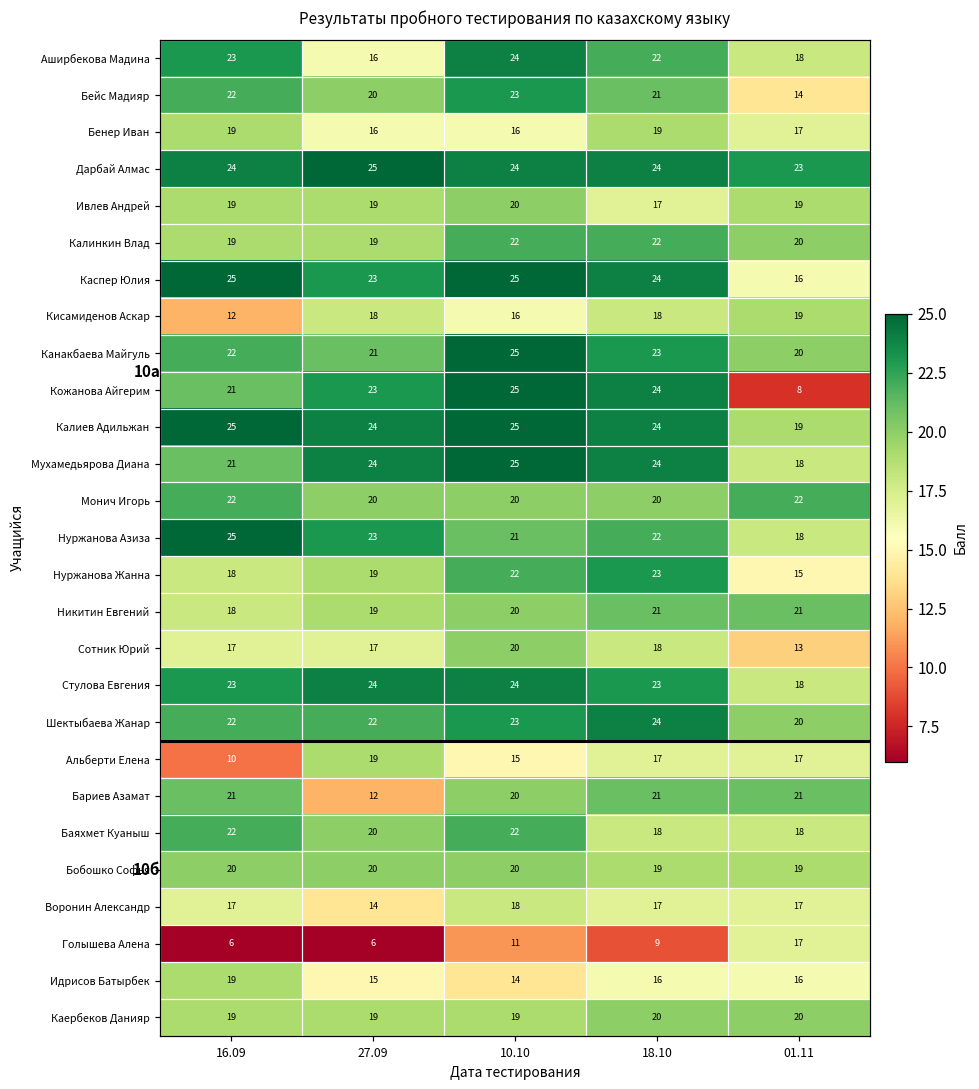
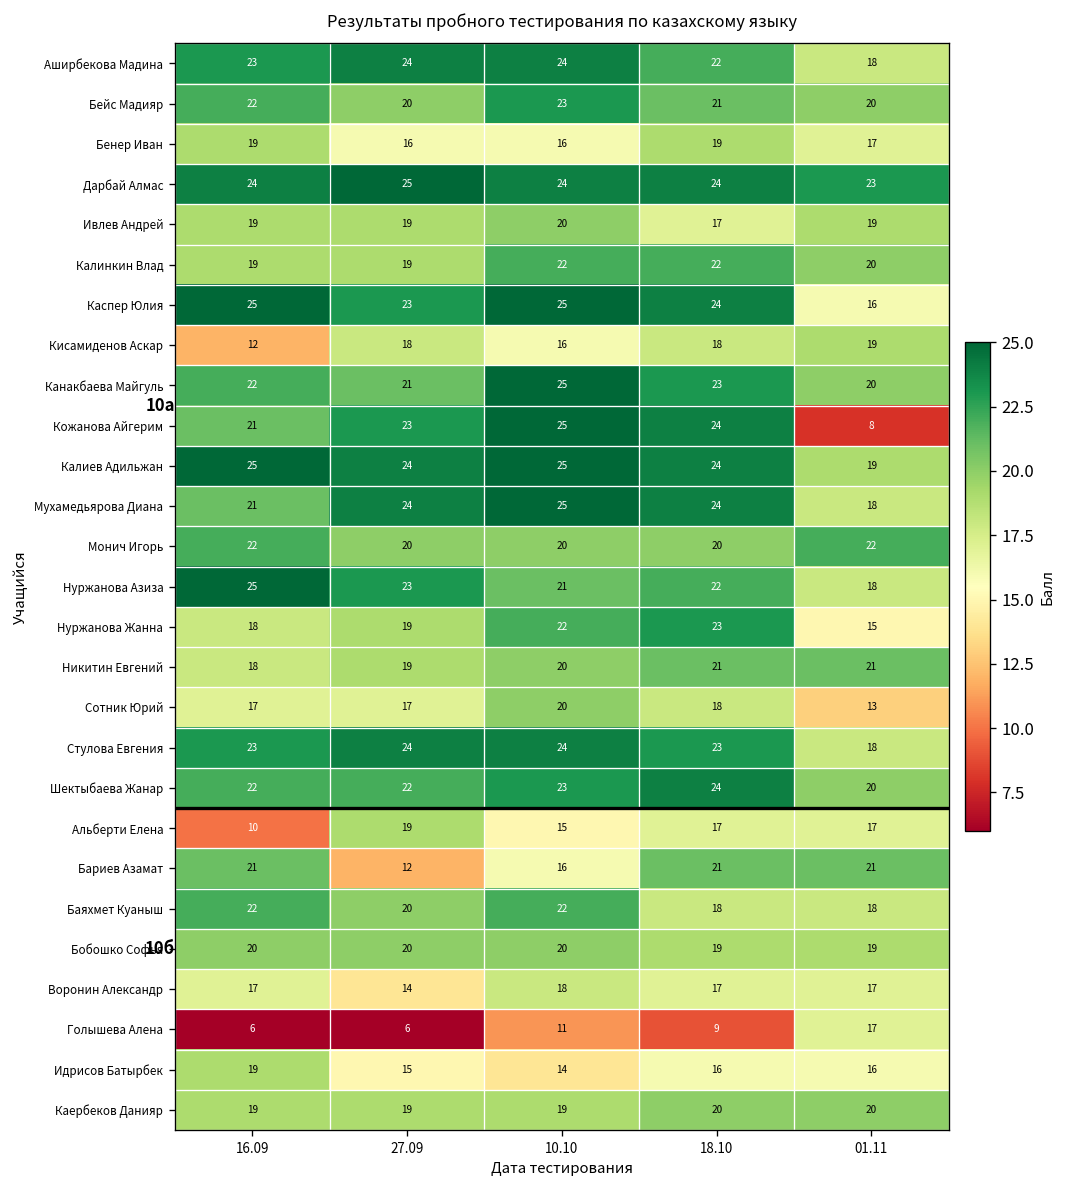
  {
    "Аширбекова Мадина": {
      "16.09": 23,
-     "27.09": 16,
+     "27.09": 24,
      "10.10": 24,
      "18.10": 22,
      "01.11": 18
    },
    "Бейс Мадияр": {
      "16.09": 22,
      "27.09": 20,
      "10.10": 23,
      "18.10": 21,
-     "01.11": 14
+     "01.11": 20
    },
    "Бенер Иван": {
      "16.09": 19,
      "27.09": 16,
      "10.10": 16,
      "18.10": 19,
      "01.11": 17
    },
    "Дарбай Алмас": {
      "16.09": 24,
      "27.09": 25,
      "10.10": 24,
      "18.10": 24,
      "01.11": 23
    },
    "Ивлев Андрей": {
      "16.09": 19,
      "27.09": 19,
      "10.10": 20,
      "18.10": 17,
      "01.11": 19
    },
    "Калинкин Влад": {
      "16.09": 19,
      "27.09": 19,
      "10.10": 22,
      "18.10": 22,
      "01.11": 20
    },
    "Каспер Юлия": {
      "16.09": 25,
      "27.09": 23,
      "10.10": 25,
      "18.10": 24,
      "01.11": 16
    },
    "Кисамиденов Аскар": {
      "16.09": 12,
      "27.09": 18,
      "10.10": 16,
      "18.10": 18,
      "01.11": 19
    },
    "Канакбаева Майгуль": {
      "16.09": 22,
      "27.09": 21,
      "10.10": 25,
      "18.10": 23,
      "01.11": 20
    },
    "Кожанова Айгерим": {
      "16.09": 21,
      "27.09": 23,
      "10.10": 25,
      "18.10": 24,
      "01.11": 8
    },
    "Калиев Адильжан": {
      "16.09": 25,
      "27.09": 24,
      "10.10": 25,
      "18.10": 24,
      "01.11": 19
    },
    "Мухамедьярова Диана": {
      "16.09": 21,
      "27.09": 24,
      "10.10": 25,
      "18.10": 24,
      "01.11": 18
    },
    "Монич Игорь": {
      "16.09": 22,
      "27.09": 20,
      "10.10": 20,
      "18.10": 20,
      "01.11": 22
    },
    "Нуржанова Азиза": {
      "16.09": 25,
      "27.09": 23,
      "10.10": 21,
      "18.10": 22,
      "01.11": 18
    },
    "Нуржанова Жанна": {
      "16.09": 18,
      "27.09": 19,
      "10.10": 22,
      "18.10": 23,
      "01.11": 15
    },
    "Никитин Евгений": {
      "16.09": 18,
      "27.09": 19,
      "10.10": 20,
      "18.10": 21,
      "01.11": 21
    },
    "Сотник Юрий": {
      "16.09": 17,
      "27.09": 17,
      "10.10": 20,
      "18.10": 18,
      "01.11": 13
    },
    "Стулова Евгения": {
      "16.09": 23,
      "27.09": 24,
      "10.10": 24,
      "18.10": 23,
      "01.11": 18
    },
    "Шектыбаева Жанар": {
      "16.09": 22,
      "27.09": 22,
      "10.10": 23,
      "18.10": 24,
      "01.11": 20
    },
    "Альберти Елена": {
      "16.09": 10,
      "27.09": 19,
      "10.10": 15,
      "18.10": 17,
      "01.11": 17
    },
    "Бариев Азамат": {
      "16.09": 21,
      "27.09": 12,
-     "10.10": 20,
+     "10.10": 16,
      "18.10": 21,
      "01.11": 21
    },
    "Баяхмет Куаныш": {
      "16.09": 22,
      "27.09": 20,
      "10.10": 22,
      "18.10": 18,
      "01.11": 18
    },
    "Бобошко Софья": {
      "16.09": 20,
      "27.09": 20,
      "10.10": 20,
      "18.10": 19,
      "01.11": 19
    },
    "Воронин Александр": {
      "16.09": 17,
      "27.09": 14,
      "10.10": 18,
      "18.10": 17,
      "01.11": 17
    },
    "Голышева Алена": {
      "16.09": 6,
      "27.09": 6,
      "10.10": 11,
      "18.10": 9,
      "01.11": 17
    },
    "Идрисов Батырбек": {
      "16.09": 19,
      "27.09": 15,
      "10.10": 14,
      "18.10": 16,
      "01.11": 16
    },
    "Каербеков Данияр": {
      "16.09": 19,
      "27.09": 19,
      "10.10": 19,
      "18.10": 20,
      "01.11": 20
    }
  }
